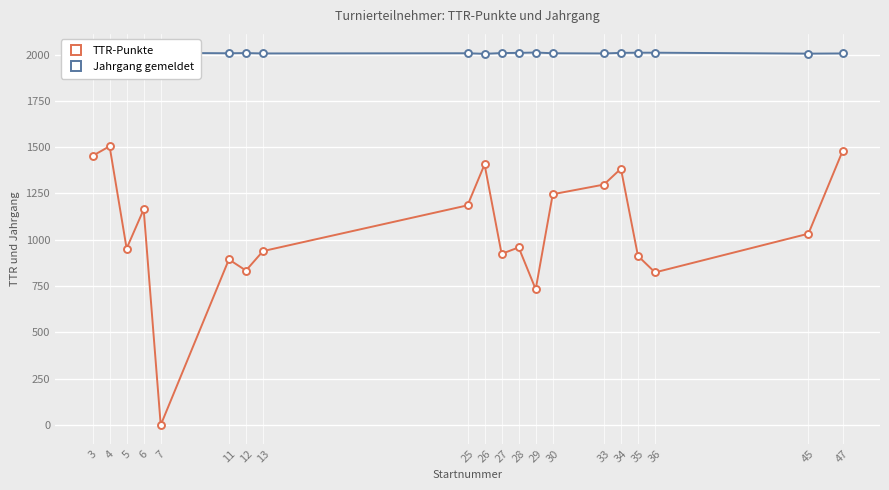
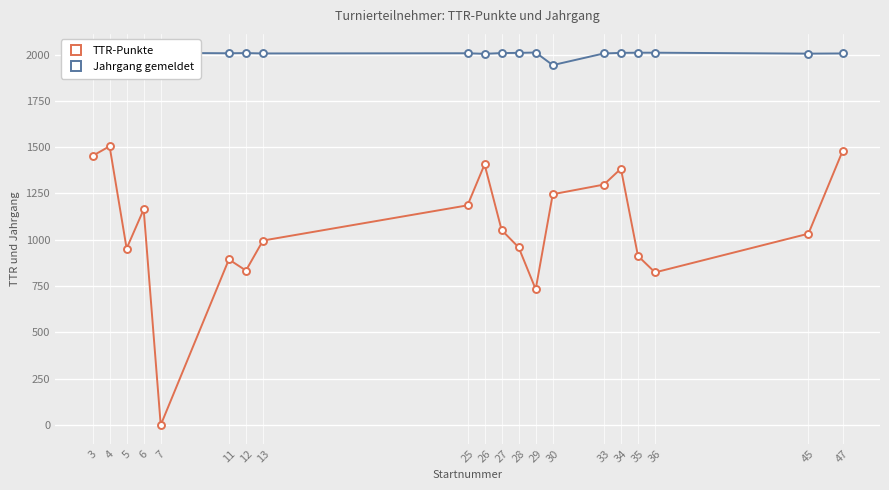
  {
    "TTR-Punkte": {
      "3": 1450,
      "4": 1510,
      "5": 950,
      "6": 1160,
      "7": 0,
      "11": 890,
      "12": 830,
-     "13": 940,
+     "13": 1000,
      "25": 1190,
      "26": 1410,
-     "27": 920,
+     "27": 1050,
      "28": 960,
      "29": 730,
      "30": 1250,
      "33": 1300,
      "34": 1380,
      "35": 910,
      "36": 820,
      "45": 1030,
      "47": 1480
    },
    "Jahrgang gemeldet": {
      "11": 2010,
      "12": 2010,
      "13": 2010,
      "25": 2010,
      "26": 2000,
      "27": 2010,
      "28": 2010,
      "29": 2010,
-     "30": 2010,
+     "30": 1940,
      "33": 2010,
      "34": 2010,
      "35": 2010,
      "36": 2010,
      "45": 2010,
      "47": 2010
    }
  }
